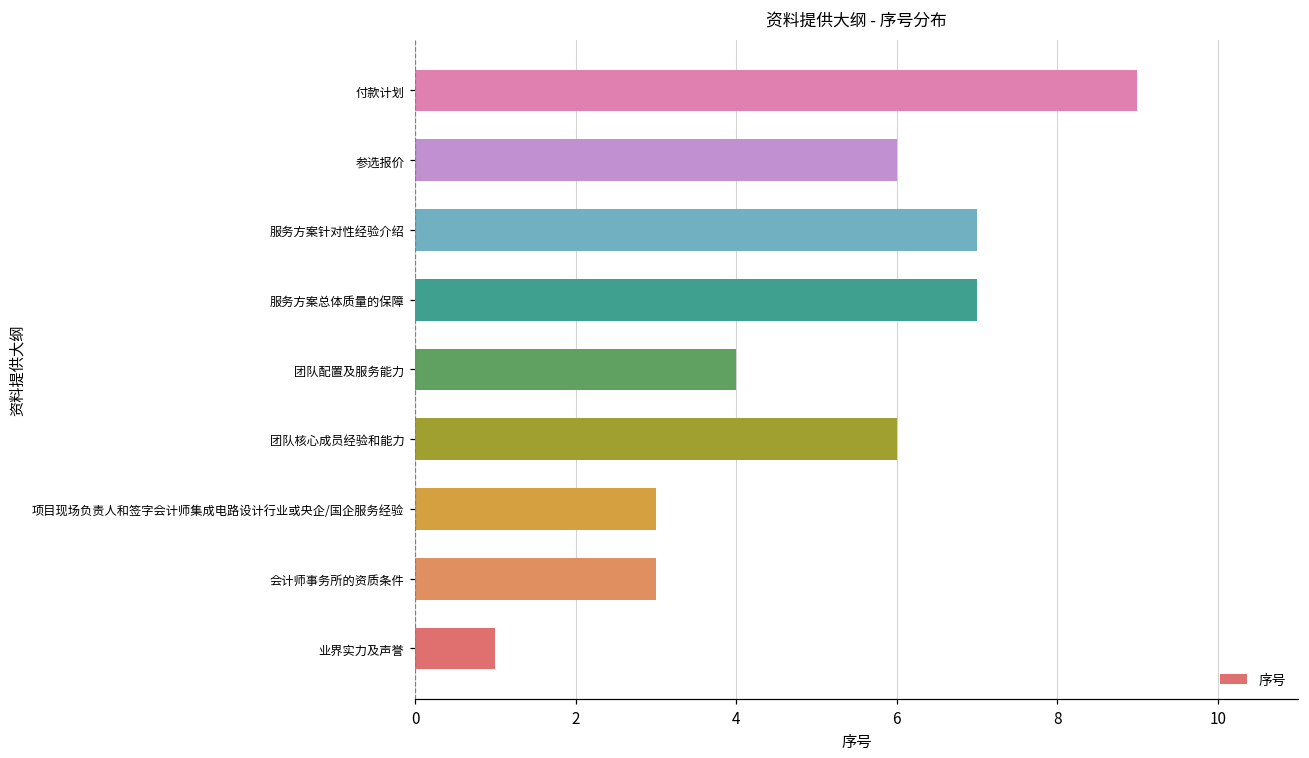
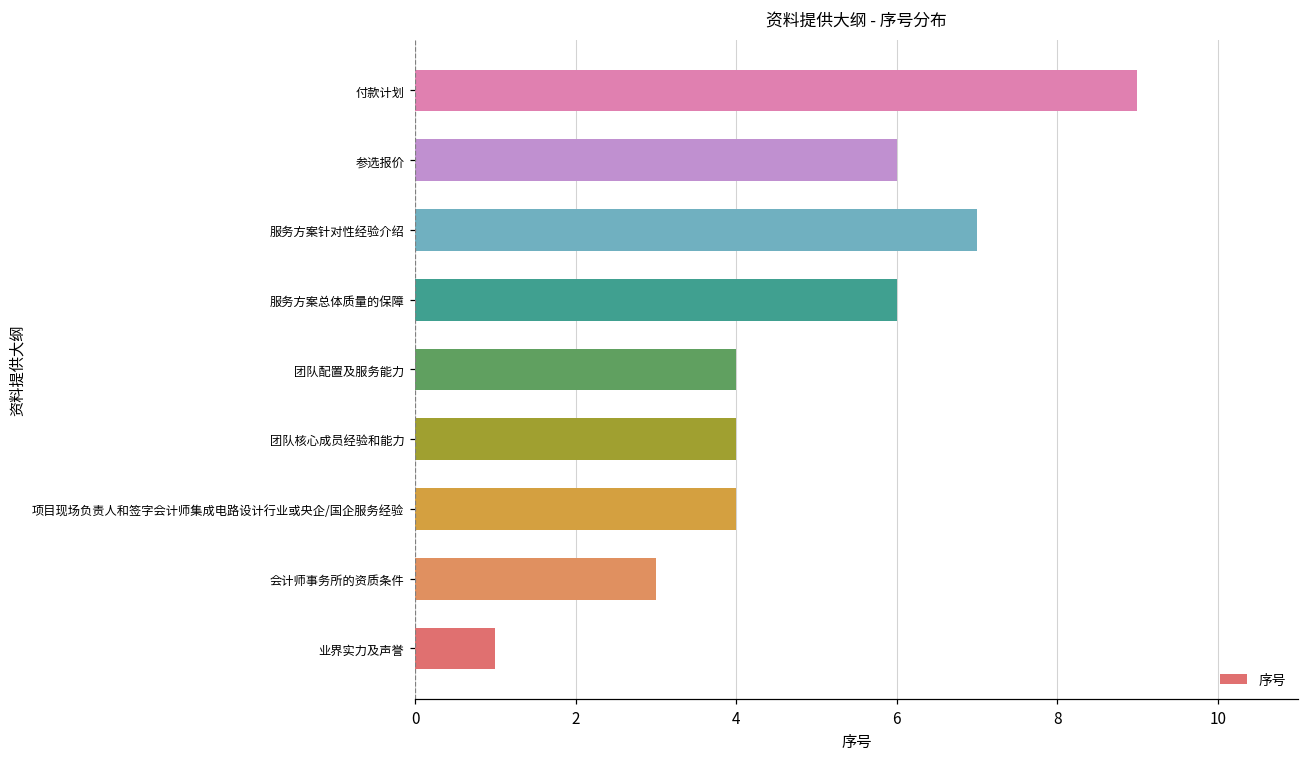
  {
    "付款计划": 9,
    "参选报价": 6,
    "服务方案针对性经验介绍": 7,
-   "服务方案总体质量的保障": 7,
+   "服务方案总体质量的保障": 6,
    "团队配置及服务能力": 4,
-   "团队核心成员经验和能力": 6,
-   "项目现场负责人和签字会计师集成电路设计行业或央企/国企服务经验": 3,
+   "团队核心成员经验和能力": 4,
+   "项目现场负责人和签字会计师集成电路设计行业或央企/国企服务经验": 4,
    "会计师事务所的资质条件": 3,
    "业界实力及声誉": 1
  }
